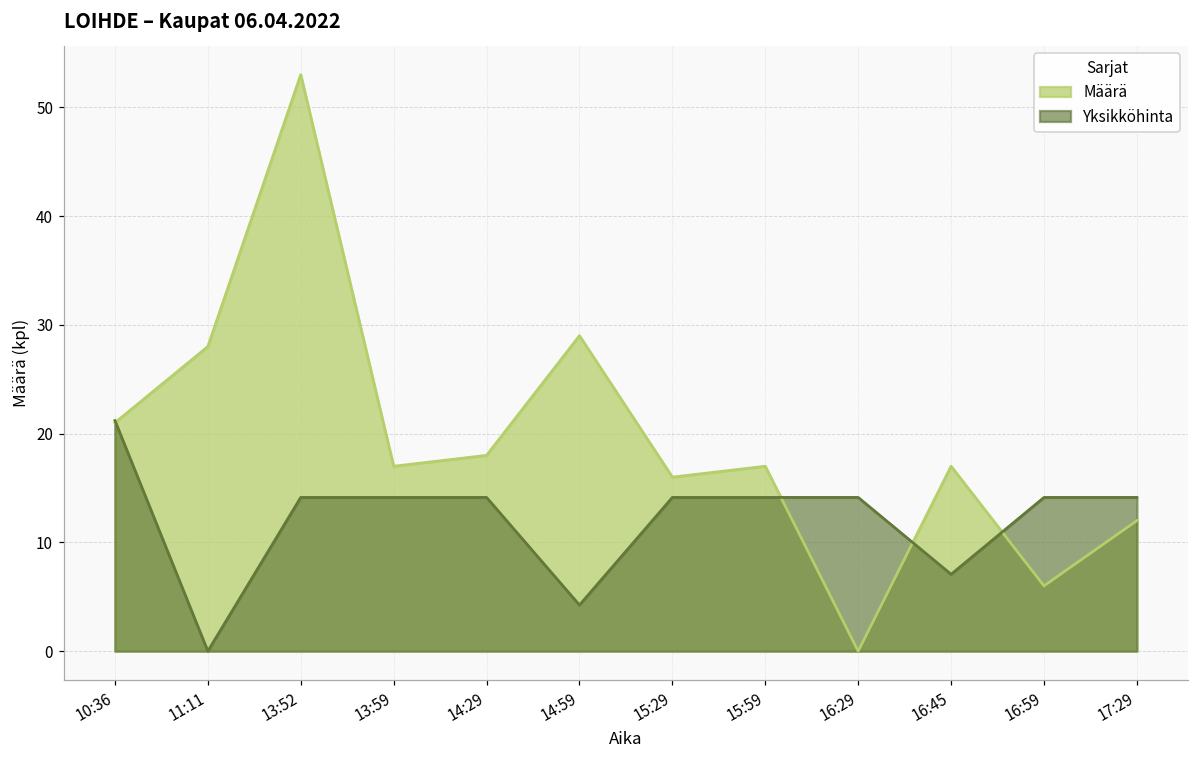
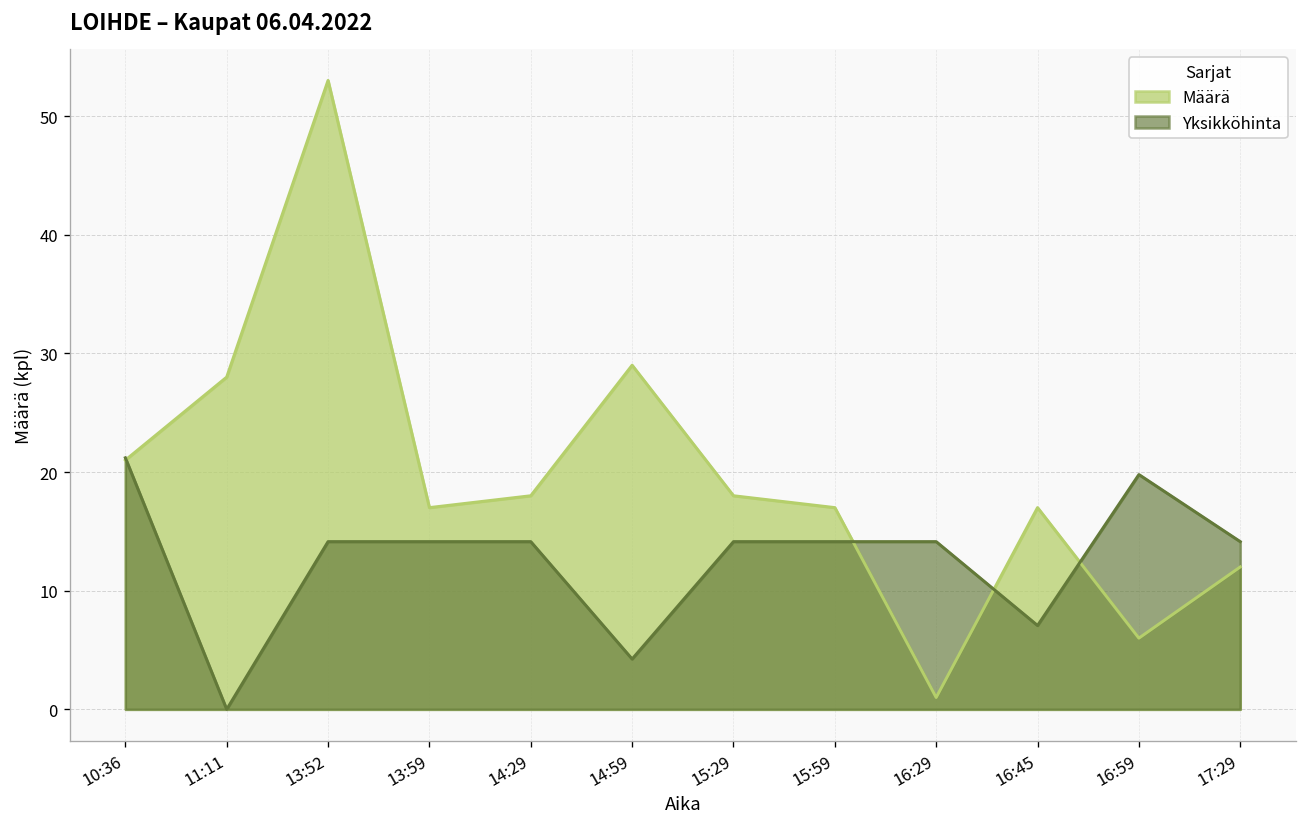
  {
    "Määrä": {
      "11:11": 28,
      "13:52": 53,
      "13:59": 17,
      "14:29": 18,
      "14:59": 29,
-     "15:29": 16,
+     "15:29": 18,
      "15:59": 17,
-     "16:29": 0,
+     "16:29": 1,
      "16:45": 17,
      "16:59": 6,
      "17:29": 12
    },
    "Yksikköhinta": {
      "11:11": 0,
      "13:52": 14,
      "13:59": 14,
      "14:29": 14,
      "14:59": 4,
      "15:29": 14,
      "15:59": 14,
      "16:29": 14,
      "16:45": 7,
-     "16:59": 14,
+     "16:59": 20,
      "17:29": 14
    }
  }
